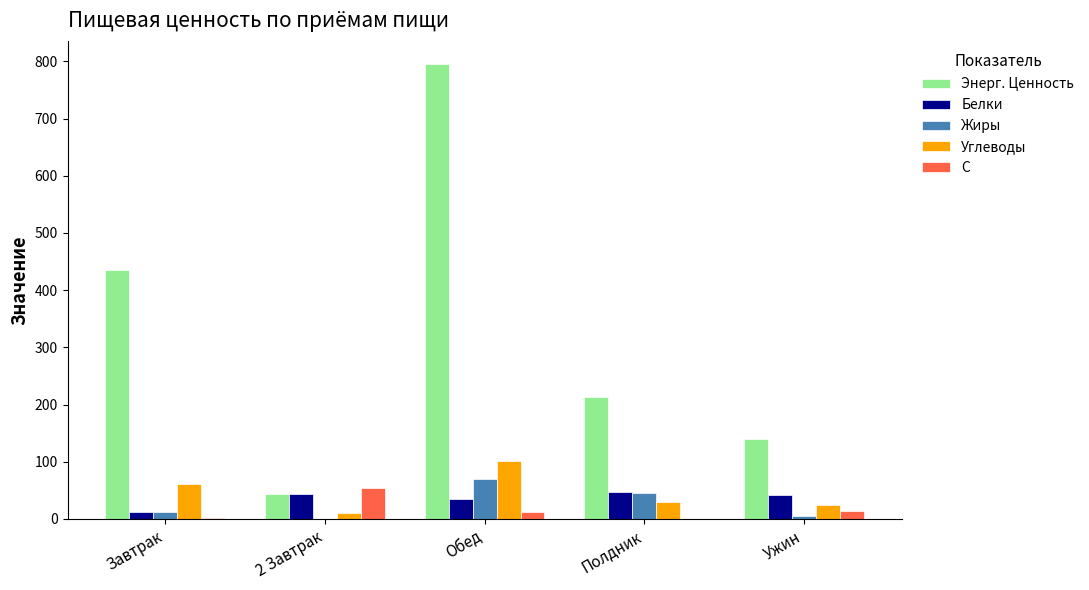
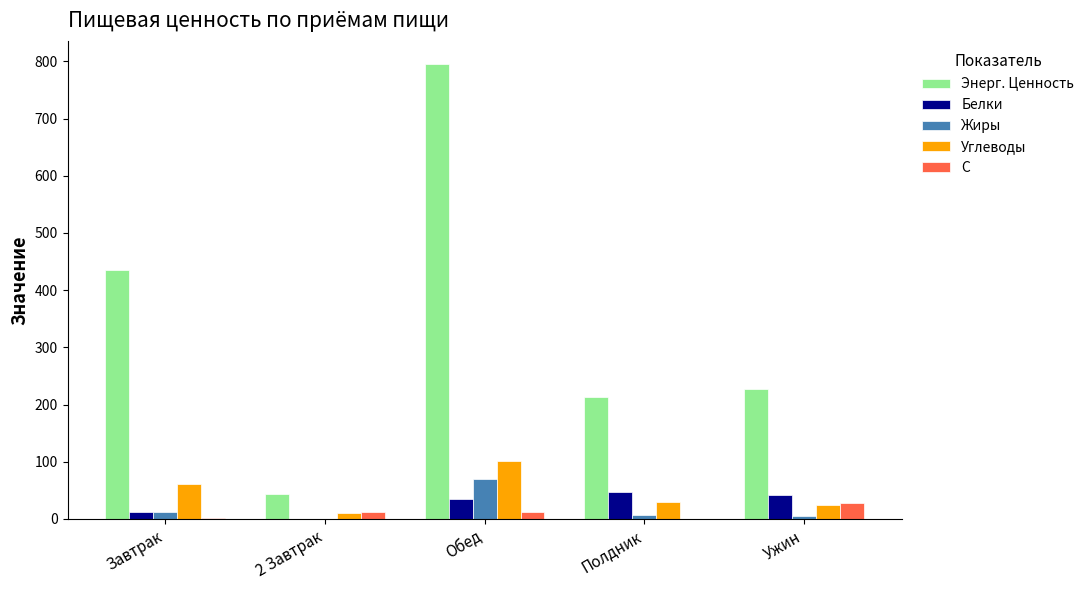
  {
    "Энерг. Ценность": {
      "Завтрак": 440,
      "2 Завтрак": 40,
      "Обед": 800,
      "Полдник": 210,
-     "Ужин": 140
+     "Ужин": 230
    },
    "Белки": {
      "Завтрак": 10,
-     "2 Завтрак": 40,
+     "2 Завтрак": 0,
      "Обед": 30,
      "Полдник": 50,
      "Ужин": 40
    },
    "Жиры": {
      "Завтрак": 10,
      "Обед": 70,
-     "Полдник": 50,
+     "Полдник": 10,
      "Ужин": 10
    },
    "Углеводы": {
      "Завтрак": 60,
      "2 Завтрак": 10,
      "Обед": 100,
      "Полдник": 30,
      "Ужин": 20
    },
    "C": {
-     "2 Завтрак": 50,
+     "2 Завтрак": 10,
      "Обед": 10,
      "Полдник": 0,
-     "Ужин": 10
+     "Ужин": 30
    }
  }
